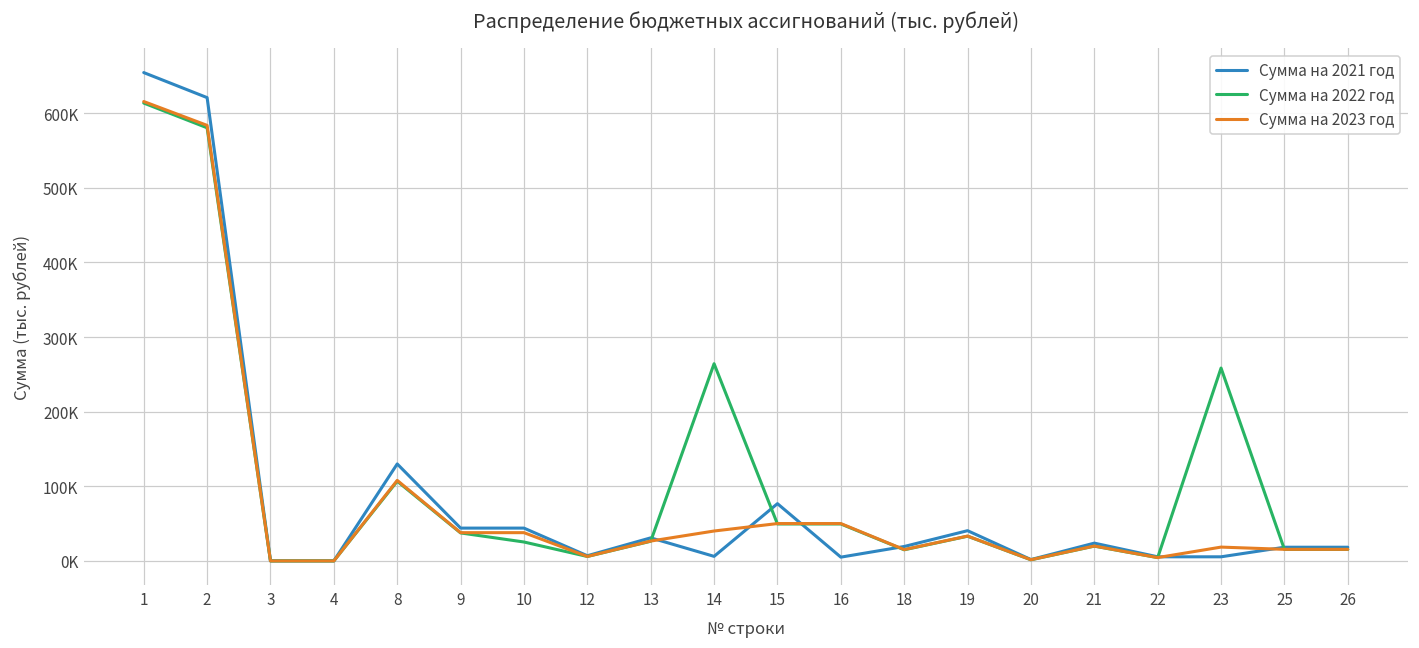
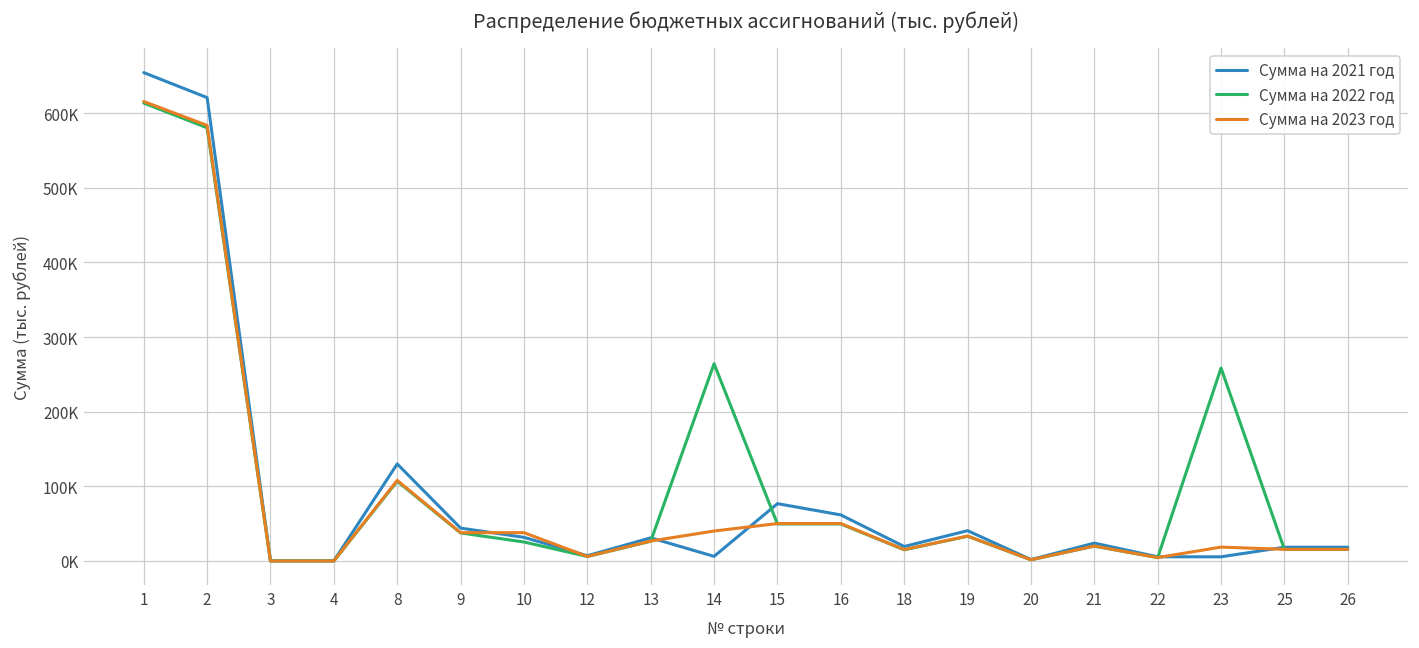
  {
    "Сумма на 2021 год": {
      "1": 650000,
      "2": 620000,
      "8": 130000,
      "9": 40000,
-     "10": 40000,
+     "10": 30000,
      "13": 30000,
      "14": 10000,
      "15": 80000,
-     "16": 10000,
+     "16": 60000,
      "18": 20000,
      "19": 40000,
      "21": 20000,
      "23": 10000
    },
    "Сумма на 2022 год": {
      "10": 30000,
      "14": 260000,
      "23": 260000
    },
    "Сумма на 2023 год": {
      "10": 40000,
      "14": 40000,
      "23": 20000
    }
  }
